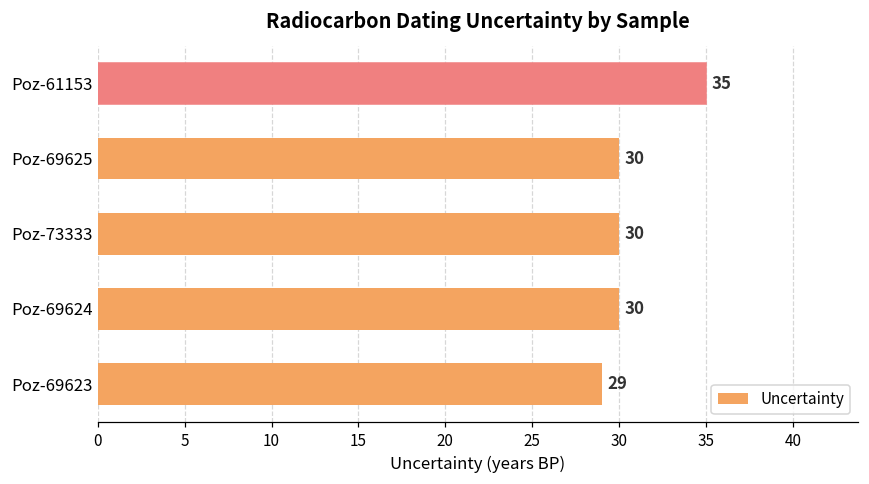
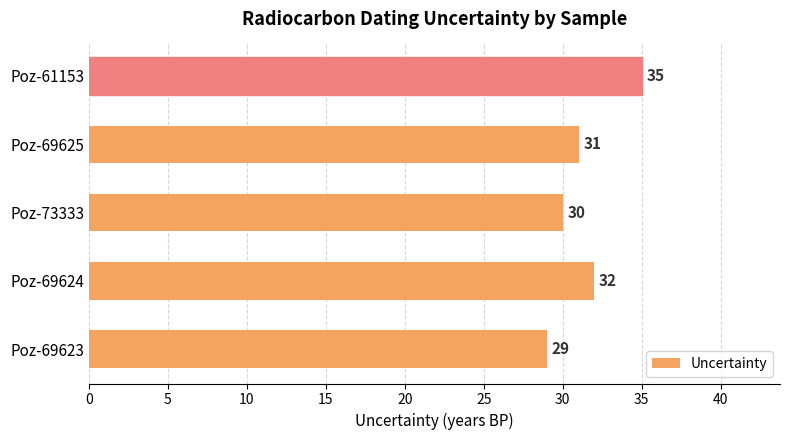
  {
    "Poz-61153": 35,
-   "Poz-69625": 30,
+   "Poz-69625": 31,
    "Poz-73333": 30,
-   "Poz-69624": 30,
+   "Poz-69624": 32,
    "Poz-69623": 29
  }
